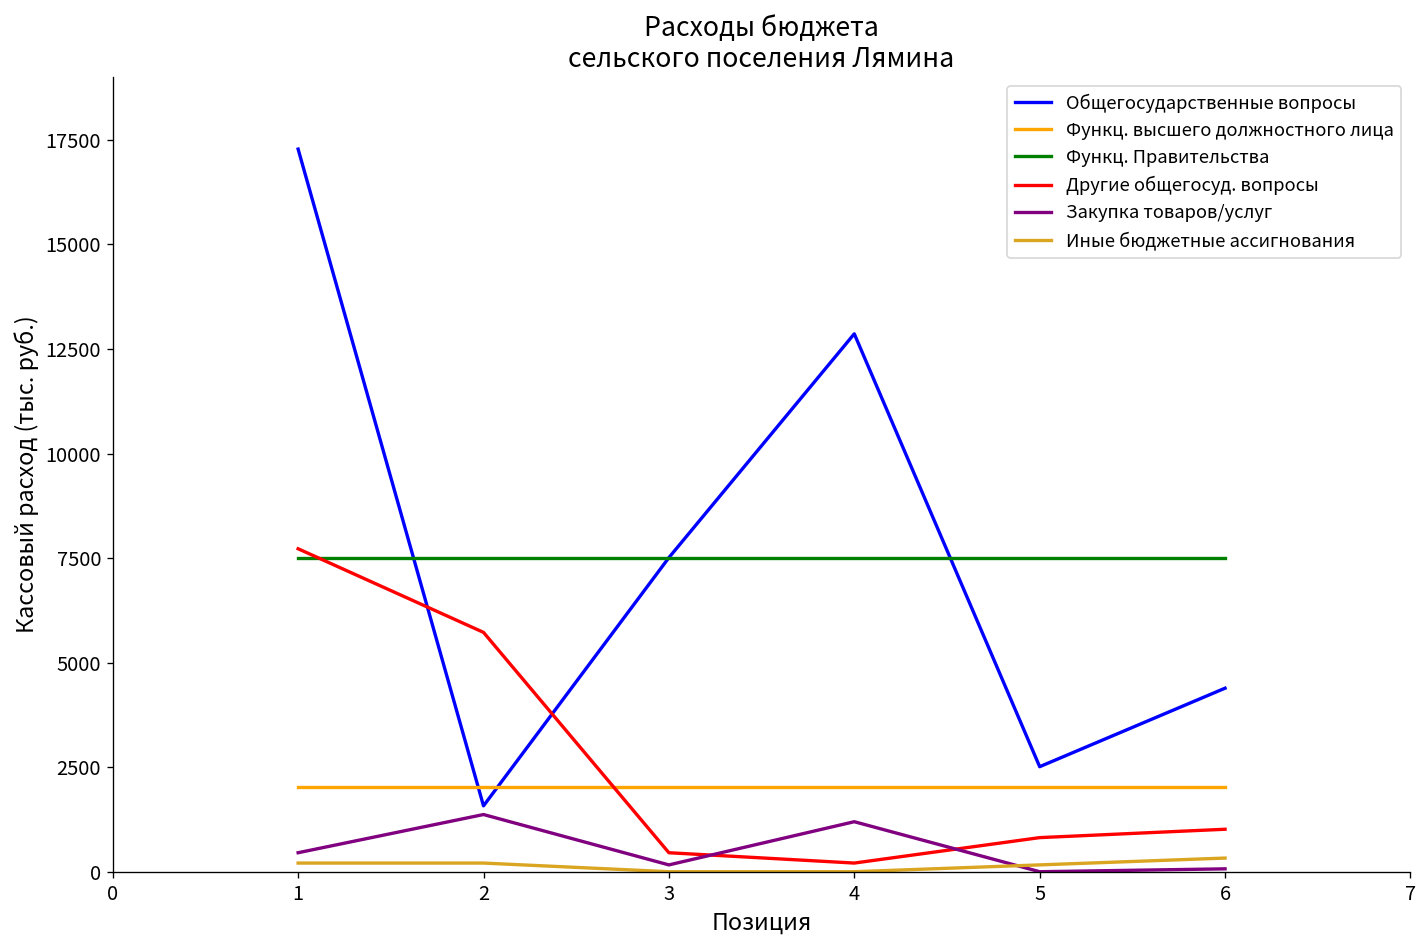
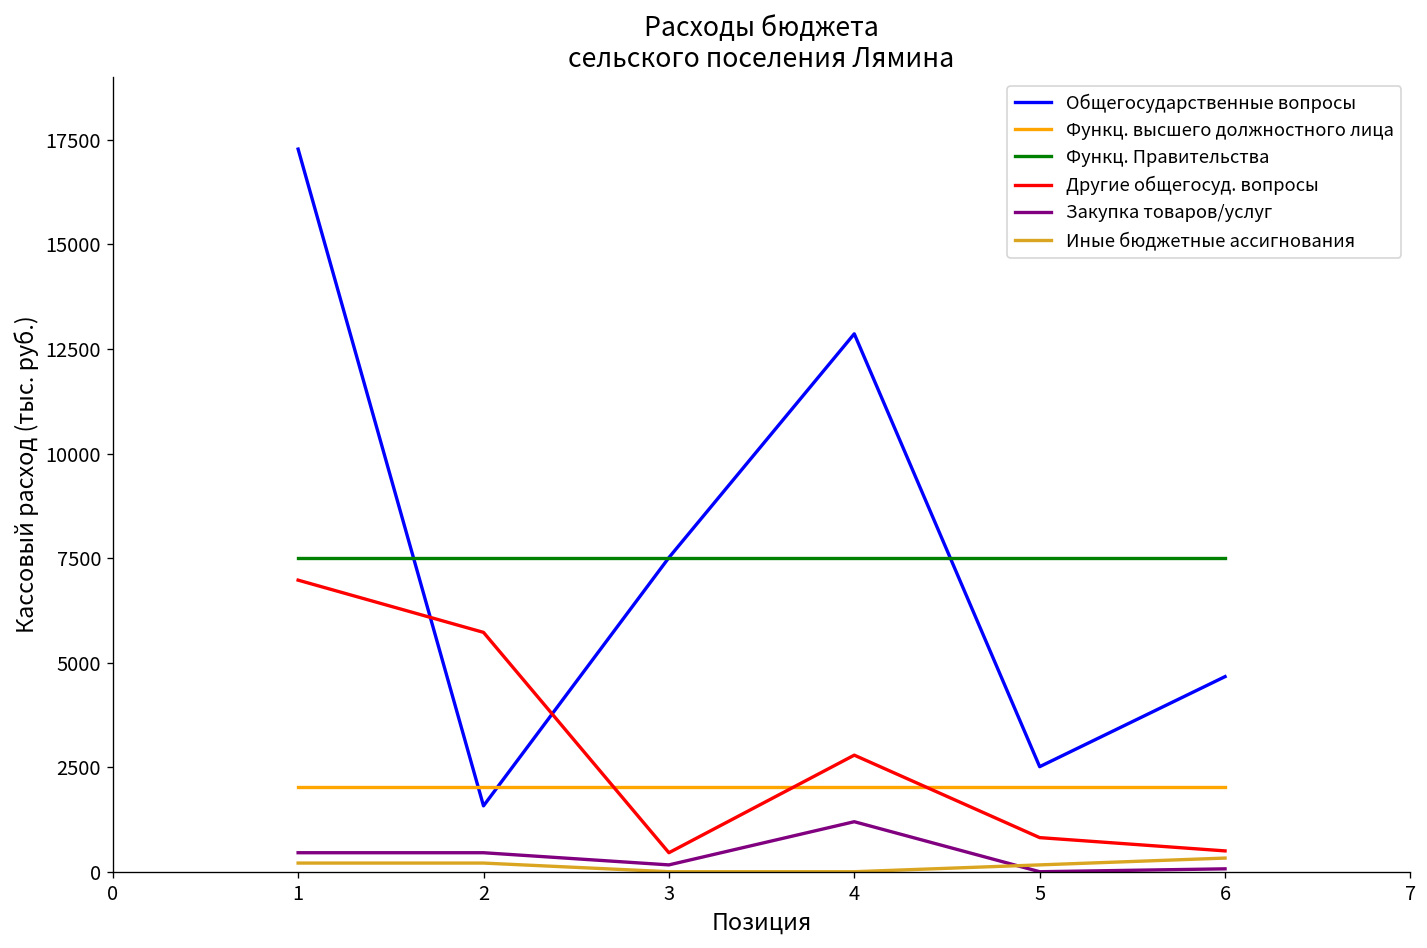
  {
    "Общегосударственные вопросы": {
      "1": 17300,
      "2": 1600,
      "4": 12900,
      "5": 2500,
-     "6": 4400
+     "6": 4700
    },
    "Функц. Правительства": {
      "1": 7500,
      "2": 7500,
      "4": 7500,
      "5": 7500,
      "6": 7500
    },
    "Другие общегосуд. вопросы": {
-     "1": 7700,
+     "1": 7000,
      "2": 5700,
      "3": 500,
-     "4": 200,
+     "4": 2800,
      "5": 800,
-     "6": 1000
+     "6": 500
    },
    "Закупка товаров/услуг": {
      "1": 500,
-     "2": 1400,
+     "2": 500,
      "3": 200,
      "4": 1200,
      "5": 0,
      "6": 100
    }
  }
